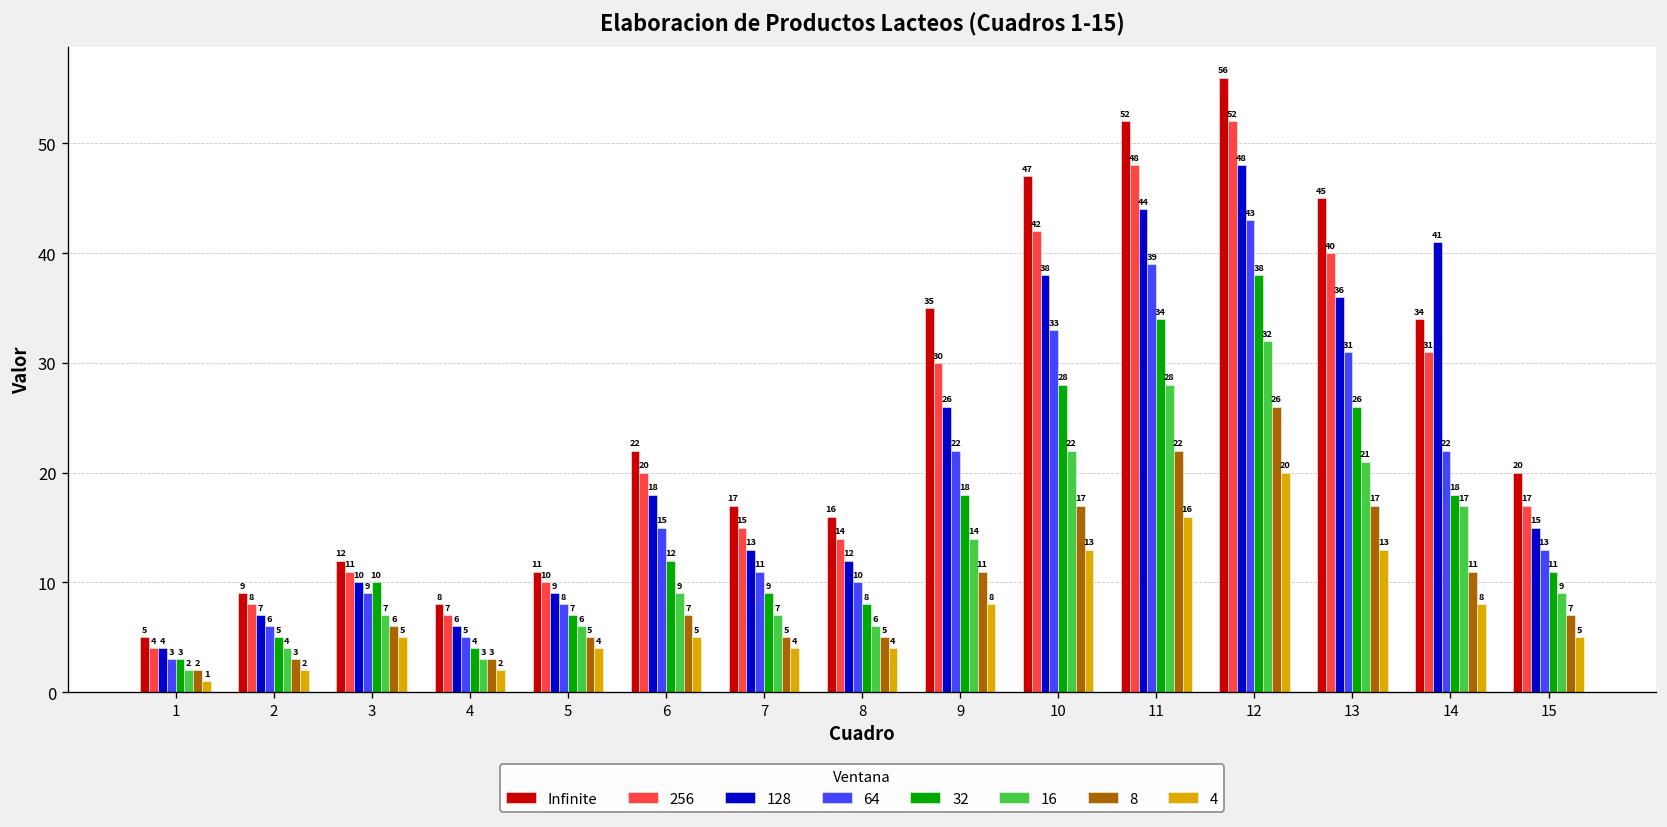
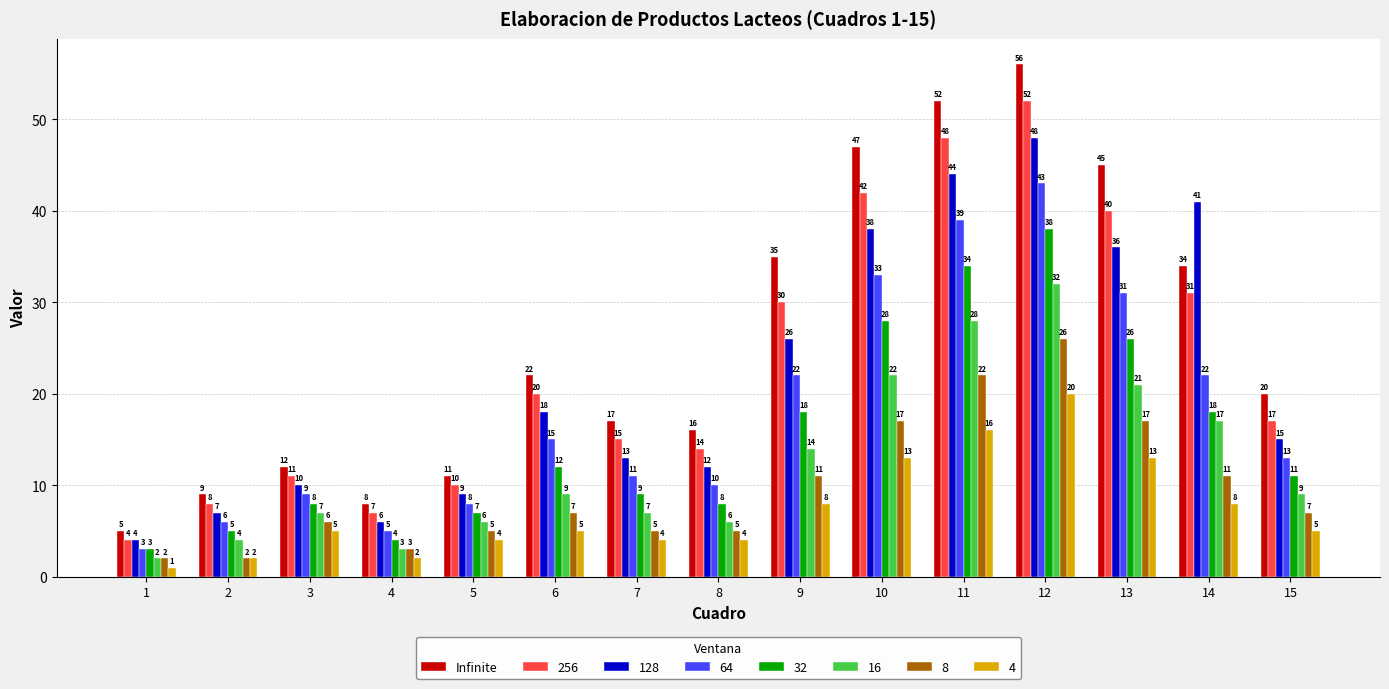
  {
    "Infinite": {
      "1": 5,
      "2": 9,
      "3": 12,
      "4": 8,
      "5": 11,
      "6": 22,
      "7": 17,
      "8": 16,
      "9": 35,
      "10": 47,
      "11": 52,
      "12": 56,
      "13": 45,
      "14": 34,
      "15": 20
    },
    "256": {
      "1": 4,
      "2": 8,
      "3": 11,
      "4": 7,
      "5": 10,
      "6": 20,
      "7": 15,
      "8": 14,
      "9": 30,
      "10": 42,
      "11": 48,
      "12": 52,
      "13": 40,
      "14": 31,
      "15": 17
    },
    "128": {
      "1": 4,
      "2": 7,
      "3": 10,
      "4": 6,
      "5": 9,
      "6": 18,
      "7": 13,
      "8": 12,
      "9": 26,
      "10": 38,
      "11": 44,
      "12": 48,
      "13": 36,
      "14": 41,
      "15": 15
    },
    "64": {
      "1": 3,
      "2": 6,
      "3": 9,
      "4": 5,
      "5": 8,
      "6": 15,
      "7": 11,
      "8": 10,
      "9": 22,
      "10": 33,
      "11": 39,
      "12": 43,
      "13": 31,
      "14": 22,
      "15": 13
    },
    "32": {
      "1": 3,
      "2": 5,
-     "3": 10,
+     "3": 8,
      "4": 4,
      "5": 7,
      "6": 12,
      "7": 9,
      "8": 8,
      "9": 18,
      "10": 28,
      "11": 34,
      "12": 38,
      "13": 26,
      "14": 18,
      "15": 11
    },
    "16": {
      "1": 2,
      "2": 4,
      "3": 7,
      "4": 3,
      "5": 6,
      "6": 9,
      "7": 7,
      "8": 6,
      "9": 14,
      "10": 22,
      "11": 28,
      "12": 32,
      "13": 21,
      "14": 17,
      "15": 9
    },
    "8": {
      "1": 2,
-     "2": 3,
+     "2": 2,
      "3": 6,
      "4": 3,
      "5": 5,
      "6": 7,
      "7": 5,
      "8": 5,
      "9": 11,
      "10": 17,
      "11": 22,
      "12": 26,
      "13": 17,
      "14": 11,
      "15": 7
    },
    "4": {
      "1": 1,
      "2": 2,
      "3": 5,
      "4": 2,
      "5": 4,
      "6": 5,
      "7": 4,
      "8": 4,
      "9": 8,
      "10": 13,
      "11": 16,
      "12": 20,
      "13": 13,
      "14": 8,
      "15": 5
    }
  }
